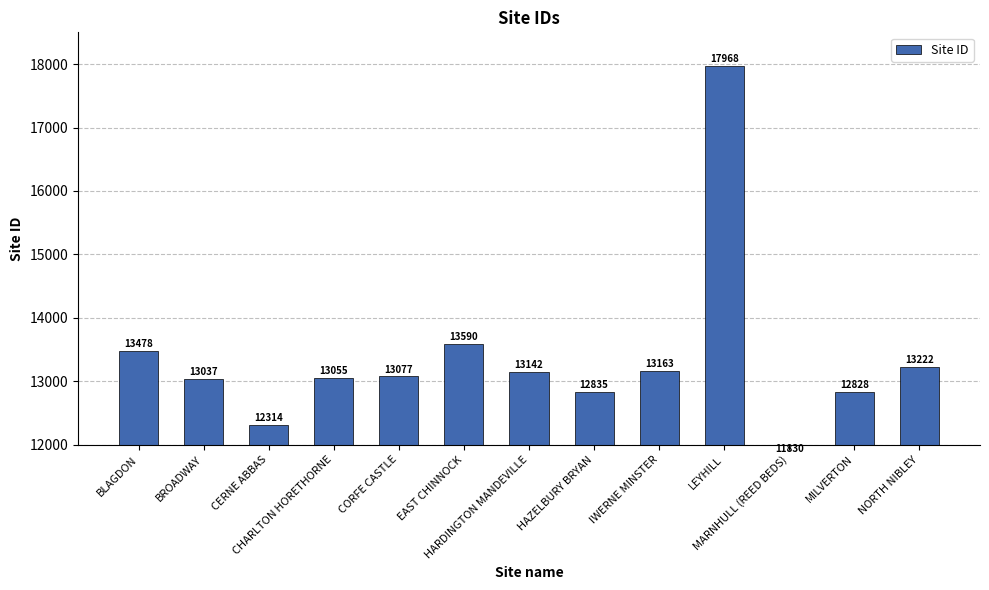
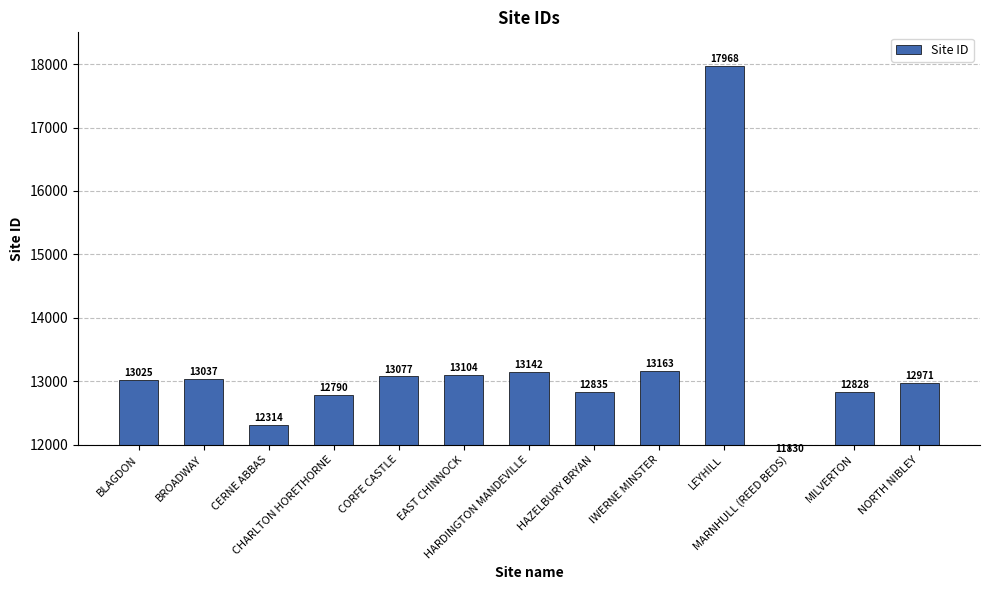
  {
-   "BLAGDON": 13478,
+   "BLAGDON": 13025,
    "BROADWAY": 13037,
    "CERNE ABBAS": 12314,
-   "CHARLTON HORETHORNE": 13055,
+   "CHARLTON HORETHORNE": 12790,
    "CORFE CASTLE": 13077,
-   "EAST CHINNOCK": 13590,
+   "EAST CHINNOCK": 13104,
    "HARDINGTON MANDEVILLE": 13142,
    "HAZELBURY BRYAN": 12835,
    "IWERNE MINSTER": 13163,
    "LEYHILL": 17968,
    "MILVERTON": 12828,
-   "NORTH NIBLEY": 13222
+   "NORTH NIBLEY": 12971
  }
